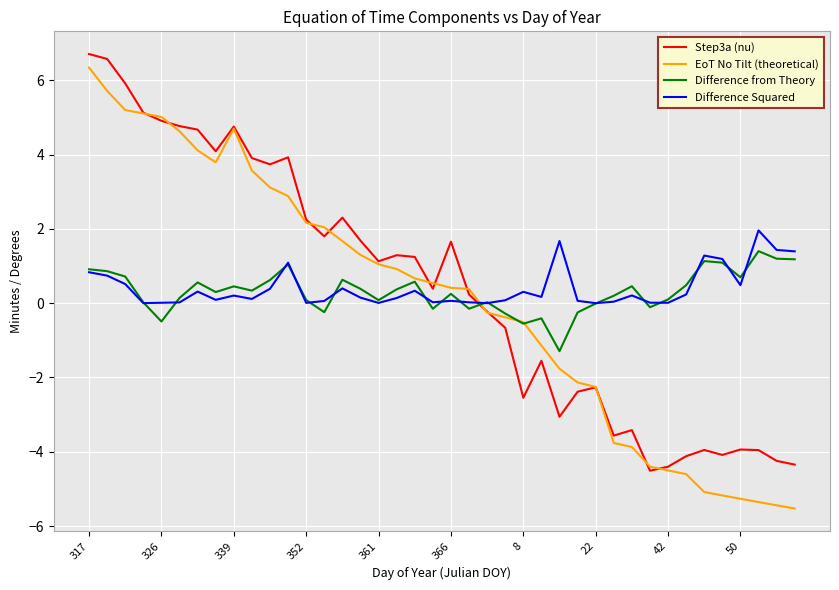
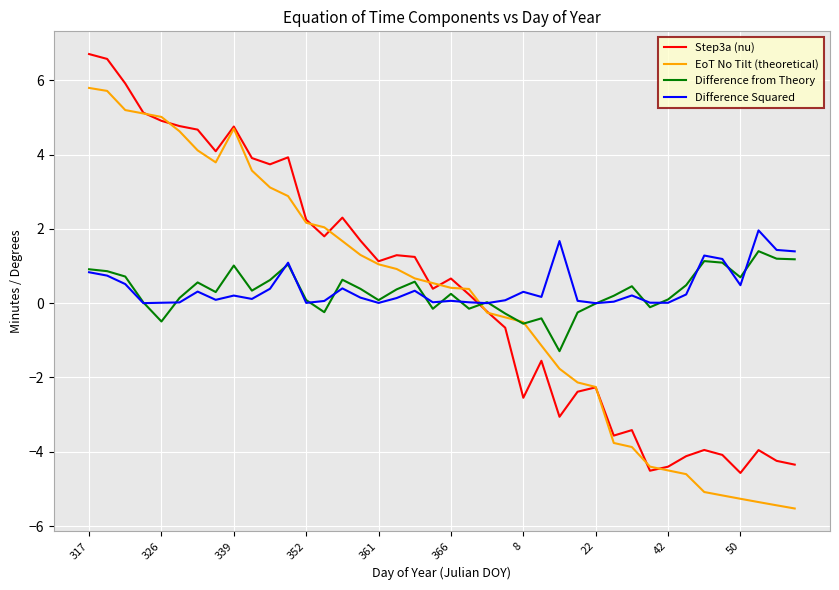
  {
    "Step3a (nu)": {
      "317": 6.7,
      "326": 4.9,
      "352": 2.2,
      "361": 1.1,
-     "366": 1.7,
+     "366": 0.7,
      "8": -2.5,
      "42": -4.4,
-     "50": -3.9
+     "50": -4.6
    },
    "EoT No Tilt (theoretical)": {
-     "317": 6.3,
+     "317": 5.8,
      "326": 5.0,
      "352": 2.2,
      "361": 1.0,
      "366": 0.4,
      "42": -4.5,
      "50": -5.3
    },
    "Difference from Theory": {
      "317": 0.9,
      "326": -0.5,
-     "339": 0.5,
+     "339": 1.0,
      "352": 0.1,
      "361": 0.1,
      "366": 0.3,
      "42": 0.1,
      "50": 0.7
    },
    "Difference Squared": {
      "317": 0.8,
      "326": 0.0,
      "339": 0.2,
      "352": 0.0,
      "361": 0.0,
      "366": 0.1,
      "8": 0.3,
      "42": 0.0,
      "50": 0.5
    }
  }
